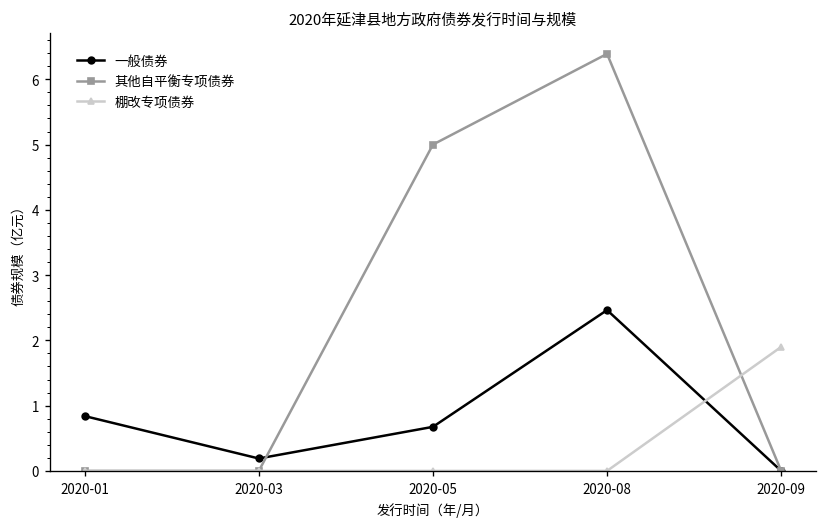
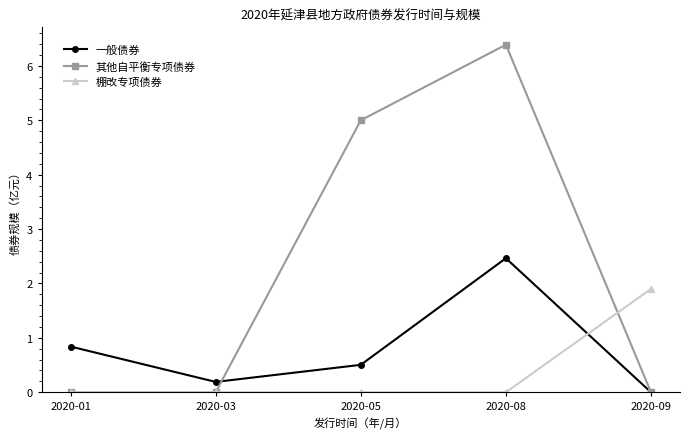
  {
    "一般债券": {
      "2020-01": 0.8,
      "2020-03": 0.2,
-     "2020-05": 0.7,
+     "2020-05": 0.5,
      "2020-08": 2.5
    },
    "其他自平衡专项债券": {
      "2020-05": 5.0,
      "2020-08": 6.4
    },
    "棚改专项债券": {
      "2020-05": 0.0,
      "2020-08": 0.0,
      "2020-09": 1.9
    }
  }
